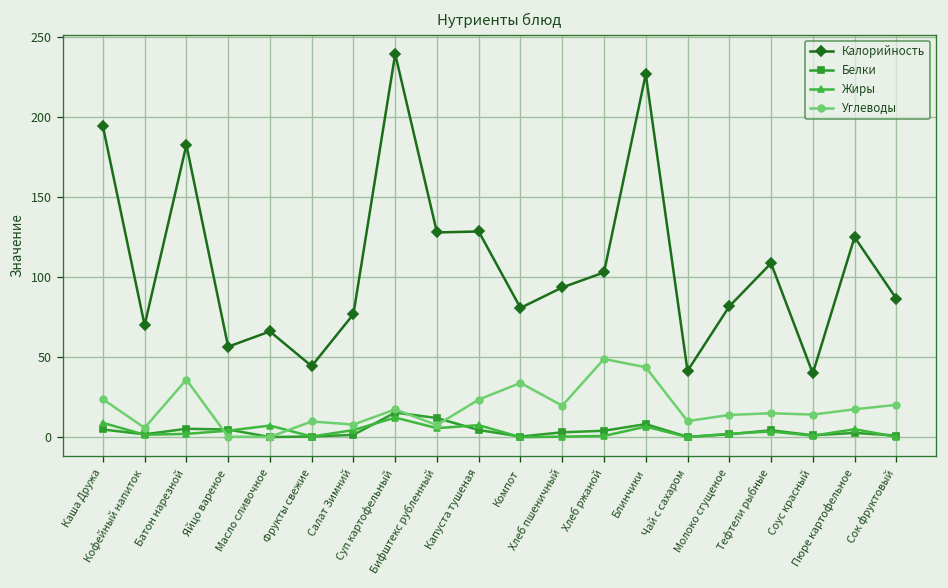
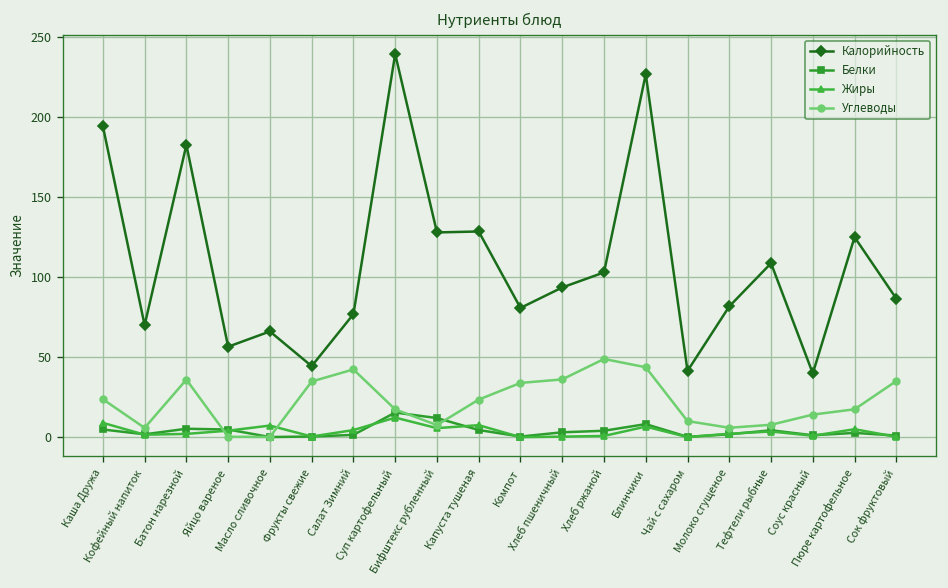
  {
    "Углеводы": {
      "Каша Дружа": 24,
      "Кофейный напиток": 6,
      "Батон нарезной": 36,
      "Яйцо вареное": 0,
-     "Фрукты свежие": 10,
-     "Салат Зимний": 8,
+     "Фрукты свежие": 35,
+     "Салат Зимний": 42,
      "Суп картофельный": 17,
      "Бифштекс рубленный": 8,
      "Капуста тушеная": 24,
      "Компот": 34,
-     "Хлеб пшеничный": 20,
+     "Хлеб пшеничный": 36,
      "Хлеб ржаной": 49,
      "Блинчики": 44,
      "Чай с сахаром": 10,
-     "Молоко сгущеное": 14,
-     "Тефтели рыбные": 15,
+     "Молоко сгущеное": 6,
+     "Тефтели рыбные": 8,
      "Соус красный": 14,
      "Пюре картофельное": 17,
-     "Сок фруктовый": 20
+     "Сок фруктовый": 35
    }
  }
